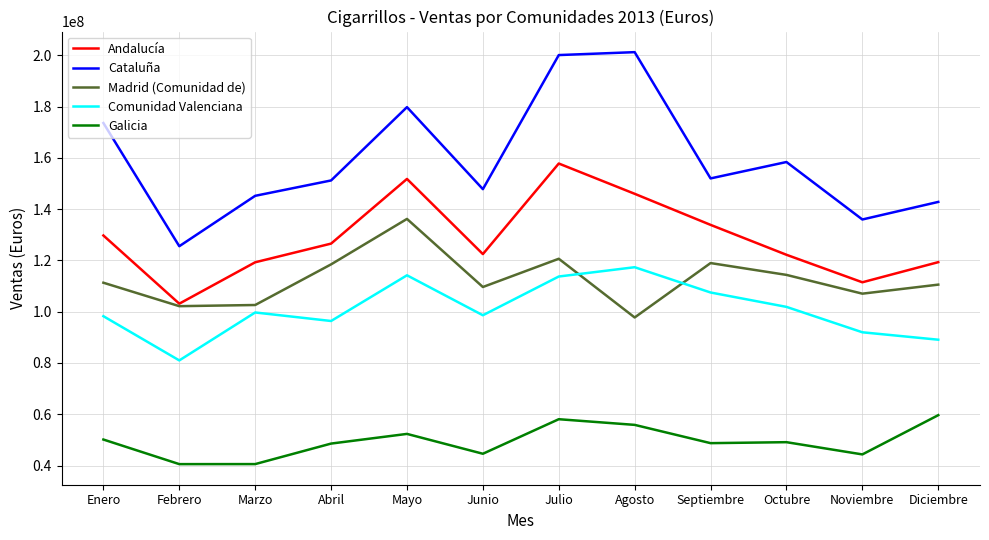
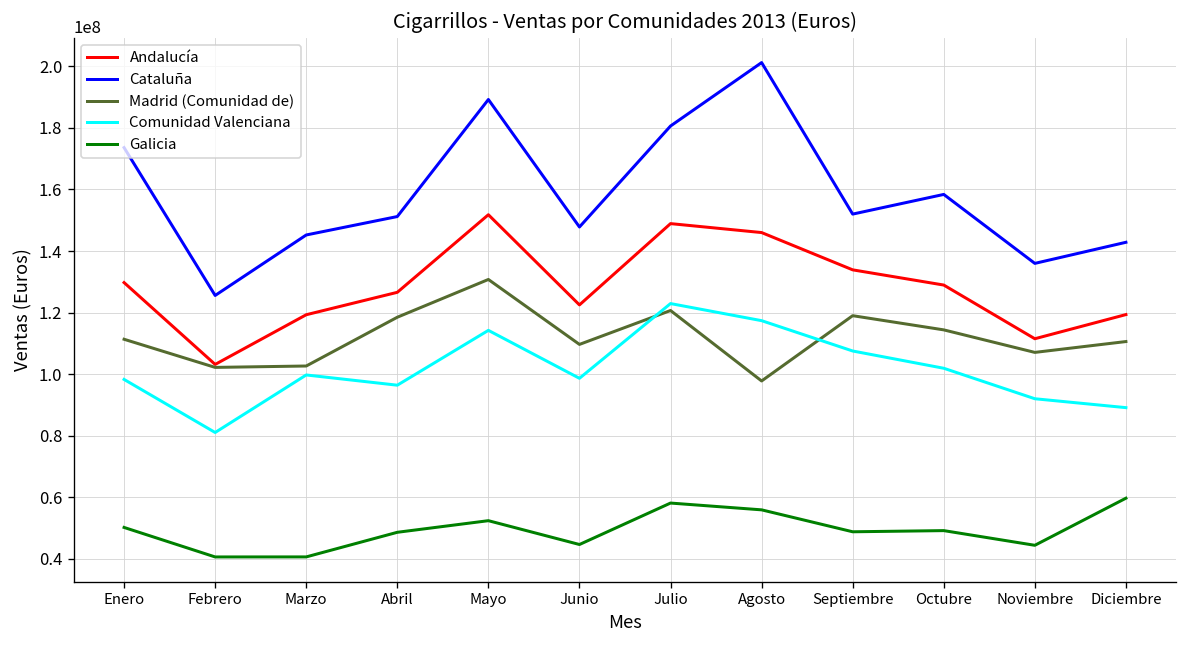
  {
    "Andalucía": {
      "Enero": 130000000,
      "Marzo": 119000000,
      "Abril": 127000000,
      "Mayo": 152000000,
      "Junio": 122000000,
-     "Julio": 158000000,
+     "Julio": 149000000,
      "Agosto": 146000000,
      "Septiembre": 134000000,
-     "Octubre": 122000000,
+     "Octubre": 129000000,
      "Noviembre": 111000000,
      "Diciembre": 119000000
    },
    "Cataluña": {
      "Febrero": 126000000,
      "Marzo": 145000000,
      "Abril": 151000000,
-     "Mayo": 180000000,
+     "Mayo": 189000000,
      "Junio": 148000000,
-     "Julio": 200000000,
+     "Julio": 181000000,
      "Agosto": 201000000,
      "Septiembre": 152000000,
      "Octubre": 158000000,
      "Noviembre": 136000000,
      "Diciembre": 143000000
    },
    "Madrid (Comunidad de)": {
      "Enero": 111000000,
      "Marzo": 103000000,
      "Abril": 118000000,
-     "Mayo": 136000000,
+     "Mayo": 131000000,
      "Junio": 110000000,
      "Julio": 121000000,
      "Agosto": 98000000,
      "Septiembre": 119000000,
      "Octubre": 114000000,
      "Noviembre": 107000000,
      "Diciembre": 111000000
    },
    "Comunidad Valenciana": {
      "Enero": 98000000,
      "Febrero": 81000000,
      "Marzo": 100000000,
      "Abril": 96000000,
      "Mayo": 114000000,
      "Junio": 99000000,
-     "Julio": 114000000,
+     "Julio": 123000000,
      "Agosto": 117000000,
      "Septiembre": 107000000,
      "Octubre": 102000000,
      "Noviembre": 92000000,
      "Diciembre": 89000000
    },
    "Galicia": {
      "Enero": 50000000,
      "Febrero": 41000000,
      "Marzo": 41000000,
      "Abril": 49000000,
      "Mayo": 52000000,
      "Junio": 45000000,
      "Julio": 58000000,
      "Agosto": 56000000,
      "Septiembre": 49000000,
      "Octubre": 49000000,
      "Noviembre": 44000000,
      "Diciembre": 60000000
    }
  }
